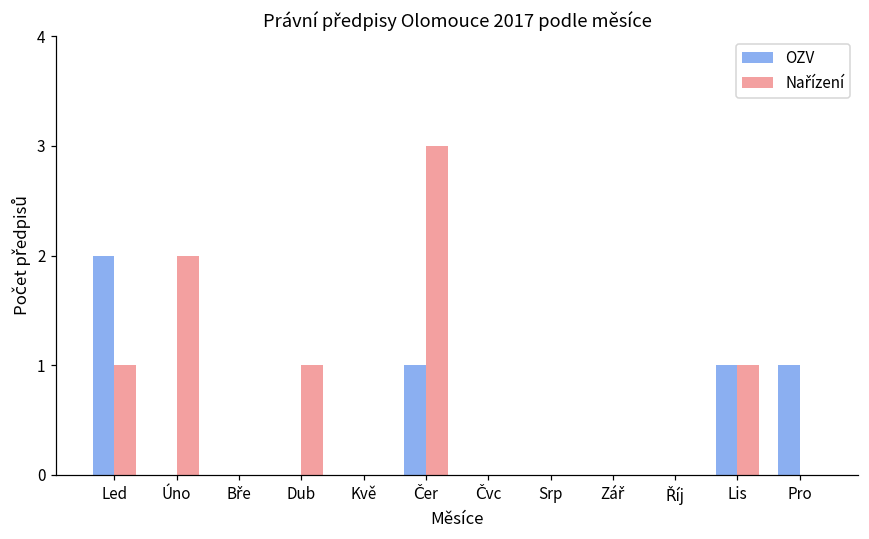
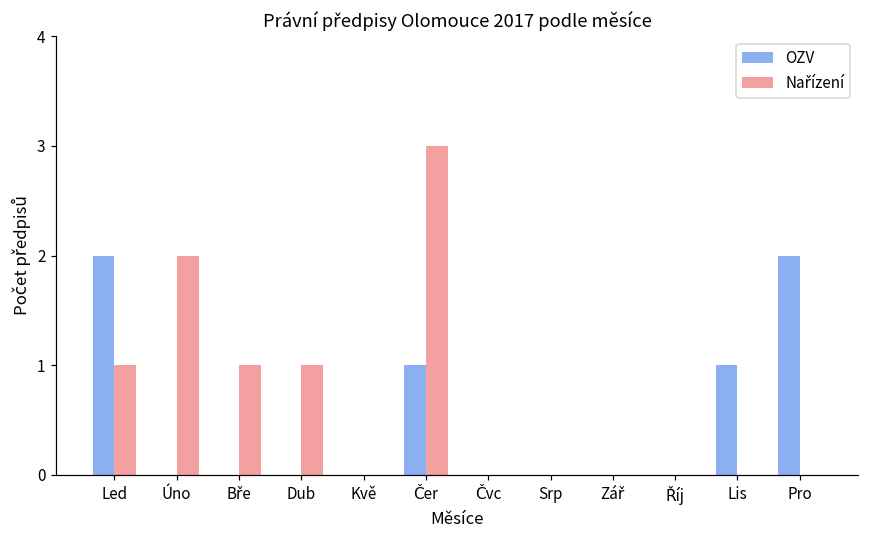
  {
    "OZV": {
      "Led": 2,
      "Úno": 0,
      "Bře": 0,
      "Dub": 0,
      "Kvě": 0,
      "Čer": 1,
      "Čvc": 0,
      "Srp": 0,
      "Zář": 0,
      "Říj": 0,
      "Lis": 1,
-     "Pro": 1
+     "Pro": 2
    },
    "Nařízení": {
      "Led": 1,
      "Úno": 2,
-     "Bře": 0,
+     "Bře": 1,
      "Dub": 1,
      "Kvě": 0,
      "Čer": 3,
      "Čvc": 0,
      "Srp": 0,
      "Zář": 0,
      "Říj": 0,
-     "Lis": 1,
+     "Lis": 0,
      "Pro": 0
    }
  }
